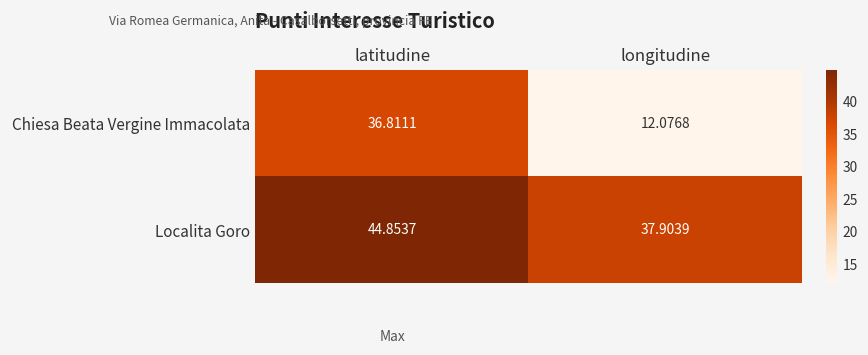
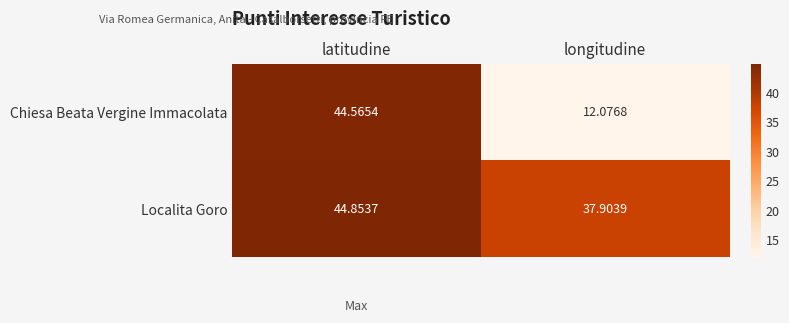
  {
    "Chiesa Beata Vergine Immacolata": {
-     "latitudine": 36.8111,
+     "latitudine": 44.5654,
      "longitudine": 12.0768
    },
    "Localita Goro": {
      "latitudine": 44.8537,
      "longitudine": 37.9039
    }
  }
